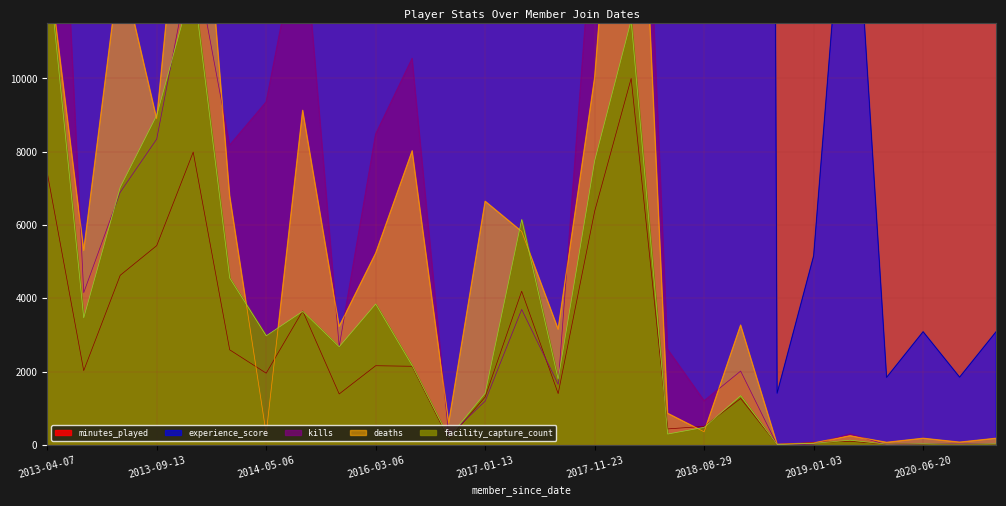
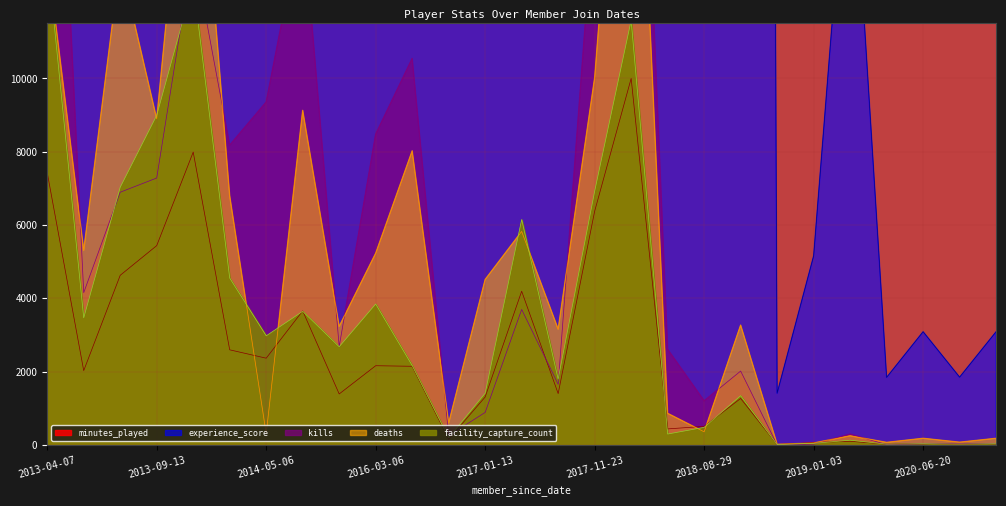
  {
    "minutes_played": {
      "2013-04-07": 7400,
      "2013-09-13": 5400,
-     "2014-05-06": 2000,
+     "2014-05-06": 2400,
      "2016-03-06": 2200,
      "2017-01-13": 1300,
      "2017-11-23": 6400
    },
    "experience_score": {
      "2019-01-03": 5200
    },
    "kills": {
-     "2013-09-13": 8300,
+     "2013-09-13": 7300,
      "2014-05-06": 9400,
      "2016-03-06": 8500,
-     "2017-01-13": 1200,
+     "2017-01-13": 900,
      "2018-08-29": 1200
    },
    "deaths": {
      "2013-09-13": 8900,
      "2016-03-06": 5200,
-     "2017-01-13": 6600,
+     "2017-01-13": 4500,
      "2017-11-23": 10000,
      "2018-08-29": 400
    },
    "facility_capture_count": {
      "2013-09-13": 9000,
      "2014-05-06": 3000,
      "2016-03-06": 3800,
      "2017-01-13": 1400,
-     "2017-11-23": 7800
+     "2017-11-23": 6900
    }
  }
